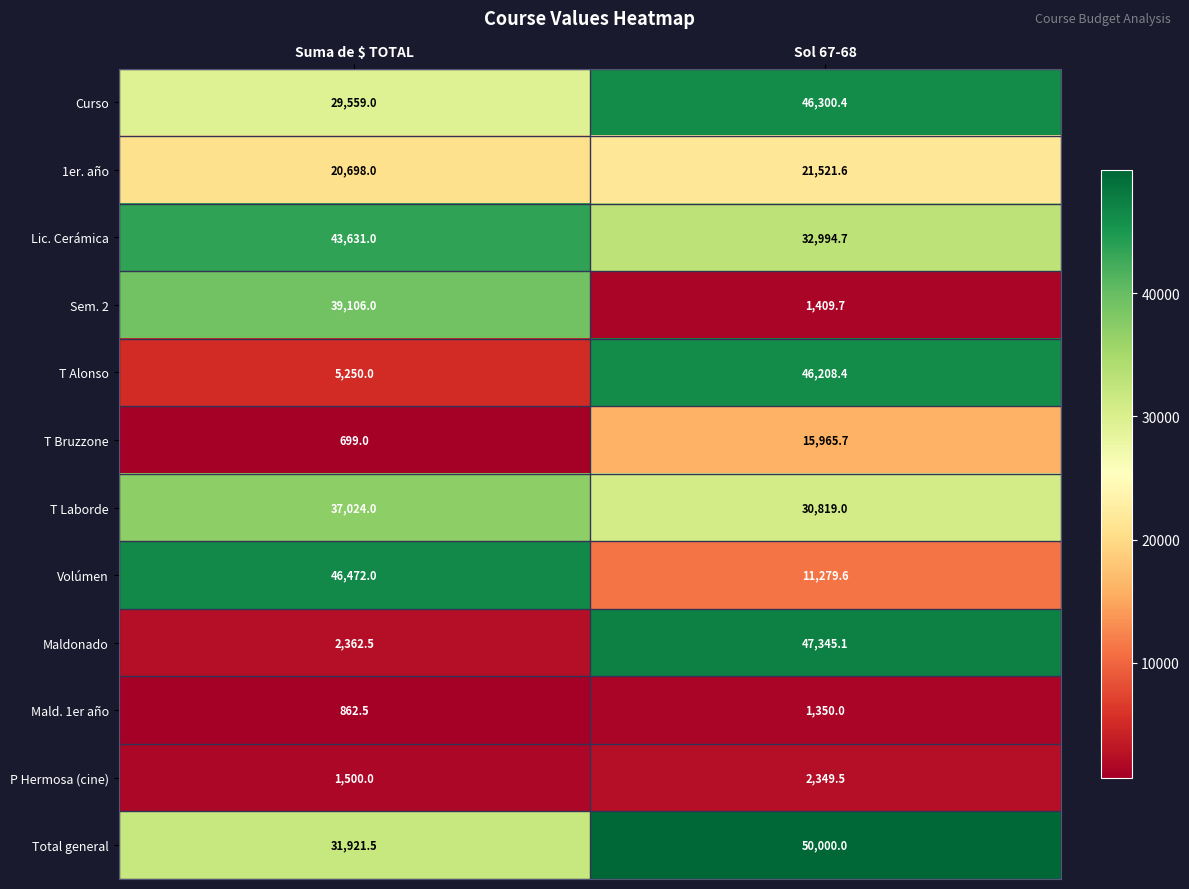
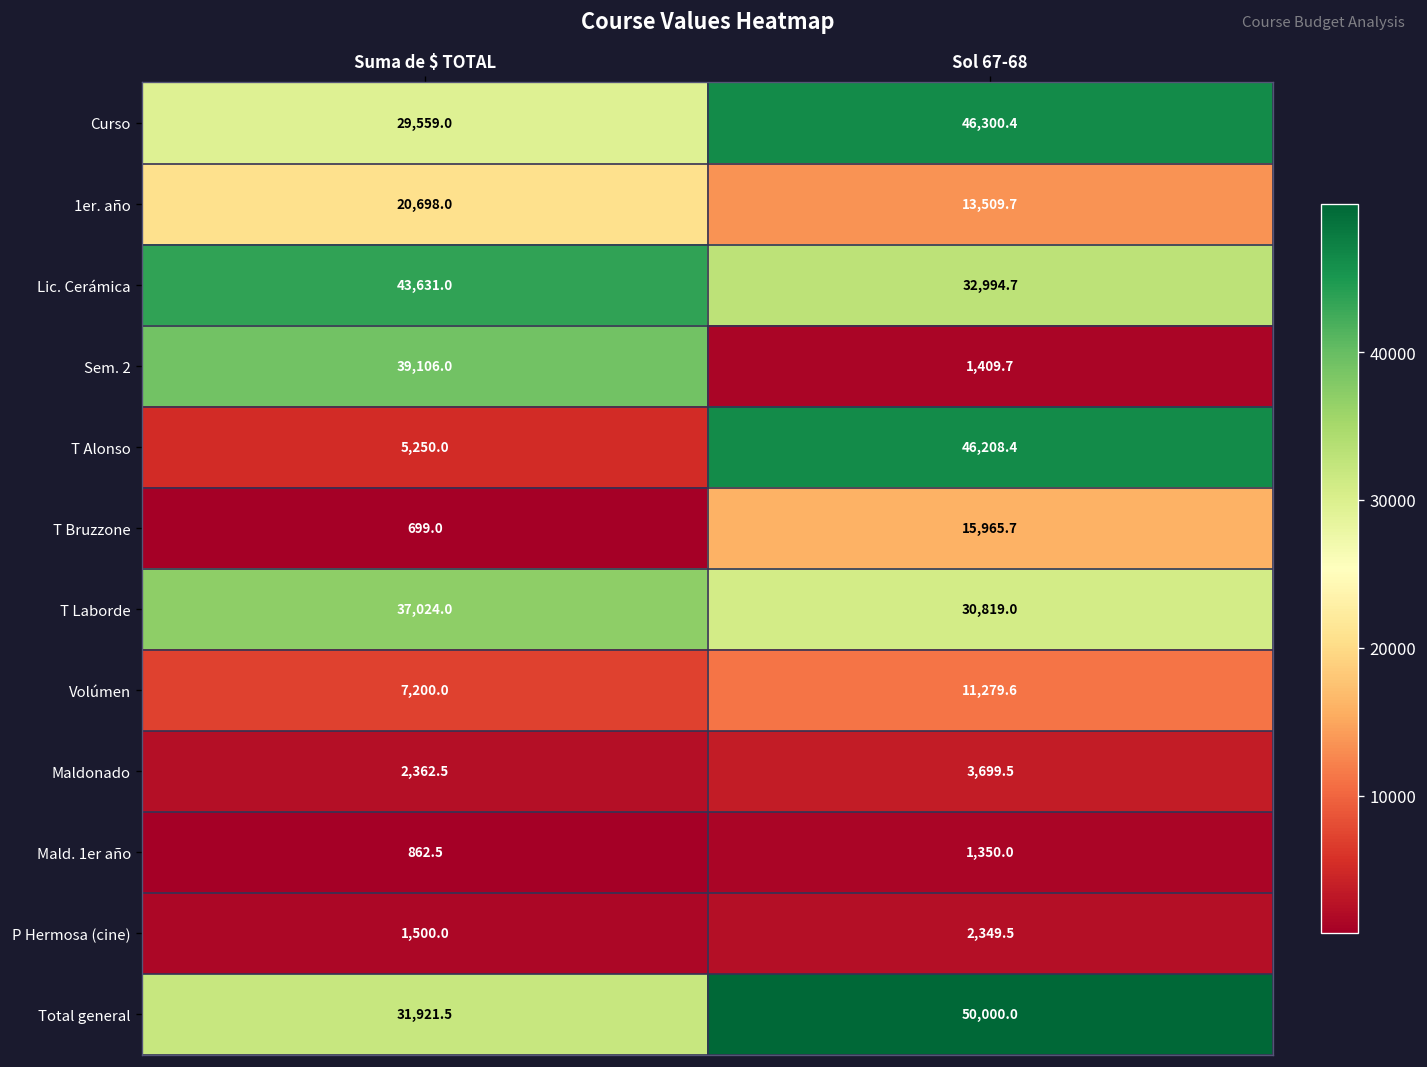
  {
    "Curso": {
      "Suma de $ TOTAL": "29,559.0",
      "Sol 67-68": "46,300.4"
    },
    "1er. año": {
      "Suma de $ TOTAL": "20,698.0",
-     "Sol 67-68": "21,521.6"
+     "Sol 67-68": "13,509.7"
    },
    "Lic. Cerámica": {
      "Suma de $ TOTAL": "43,631.0",
      "Sol 67-68": "32,994.7"
    },
    "Sem. 2": {
      "Suma de $ TOTAL": "39,106.0",
      "Sol 67-68": "1,409.7"
    },
    "T Alonso": {
      "Suma de $ TOTAL": "5,250.0",
      "Sol 67-68": "46,208.4"
    },
    "T Bruzzone": {
      "Suma de $ TOTAL": "699.0",
      "Sol 67-68": "15,965.7"
    },
    "T Laborde": {
      "Suma de $ TOTAL": "37,024.0",
      "Sol 67-68": "30,819.0"
    },
    "Volúmen": {
-     "Suma de $ TOTAL": "46,472.0",
+     "Suma de $ TOTAL": "7,200.0",
      "Sol 67-68": "11,279.6"
    },
    "Maldonado": {
      "Suma de $ TOTAL": "2,362.5",
-     "Sol 67-68": "47,345.1"
+     "Sol 67-68": "3,699.5"
    },
    "Mald. 1er año": {
      "Suma de $ TOTAL": "862.5",
      "Sol 67-68": "1,350.0"
    },
    "P Hermosa (cine)": {
      "Suma de $ TOTAL": "1,500.0",
      "Sol 67-68": "2,349.5"
    },
    "Total general": {
      "Suma de $ TOTAL": "31,921.5",
      "Sol 67-68": "50,000.0"
    }
  }
